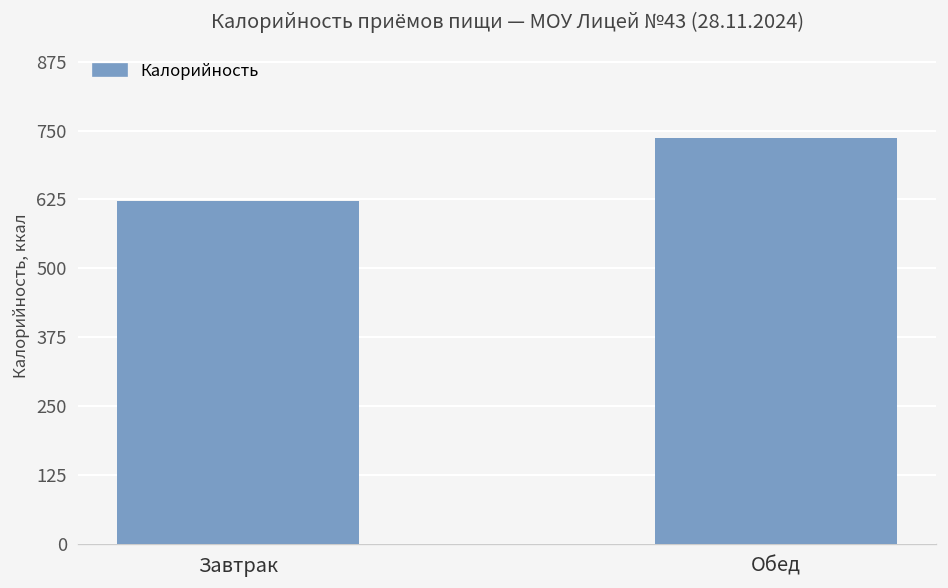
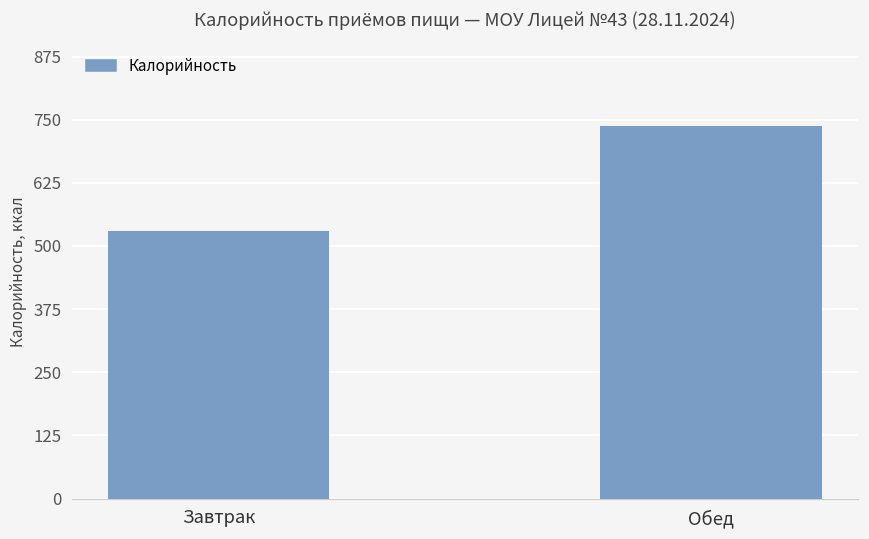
  {
-   "Завтрак": 620,
+   "Завтрак": 530,
    "Обед": 740
  }
